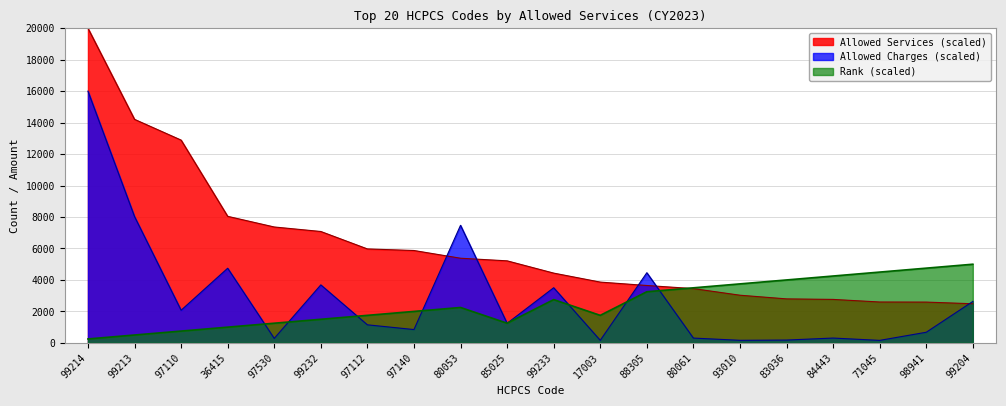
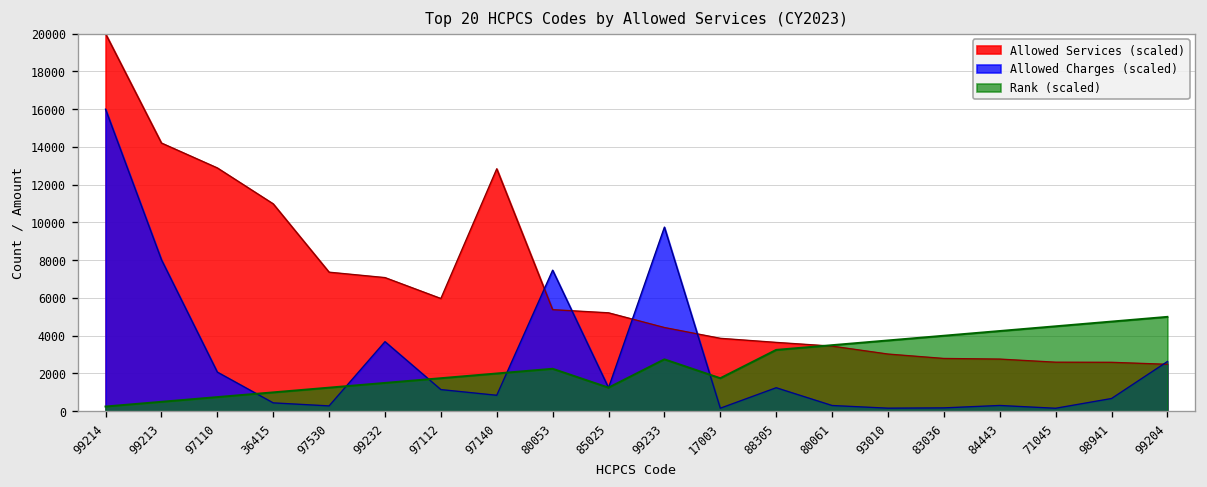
  {
    "Allowed Services (scaled)": {
      "99214": 20000,
      "99213": 14200,
      "97110": 12900,
-     "36415": 8000,
+     "36415": 11000,
      "97530": 7400,
      "99232": 7100,
      "97112": 6000,
-     "97140": 5900,
+     "97140": 12800,
      "80053": 5400,
      "85025": 5200,
      "99233": 4400,
      "17003": 3900,
      "88305": 3600,
      "93010": 3000,
      "83036": 2800,
      "84443": 2800,
      "71045": 2600,
      "98941": 2600
    },
    "Allowed Charges (scaled)": {
      "99214": 16000,
      "99213": 8000,
      "97110": 2100,
-     "36415": 4700,
+     "36415": 400,
      "97530": 300,
      "99232": 3700,
      "97112": 1100,
      "97140": 800,
      "80053": 7500,
-     "99233": 3500,
+     "99233": 9800,
      "17003": 200,
-     "88305": 4500,
+     "88305": 1200,
      "80061": 300,
      "93010": 200,
      "83036": 200,
      "84443": 300,
      "71045": 200,
      "98941": 700
    },
    "Rank (scaled)": {
      "99214": 300,
      "99213": 500,
      "97110": 800,
      "36415": 1000,
      "97530": 1300,
      "99232": 1500,
      "97112": 1800,
      "97140": 2000,
      "80053": 2300,
      "99233": 2800,
      "17003": 1800,
      "88305": 3300,
      "93010": 3800,
      "83036": 4000,
      "84443": 4300,
      "71045": 4500,
      "98941": 4800,
      "99204": 5000
    }
  }
